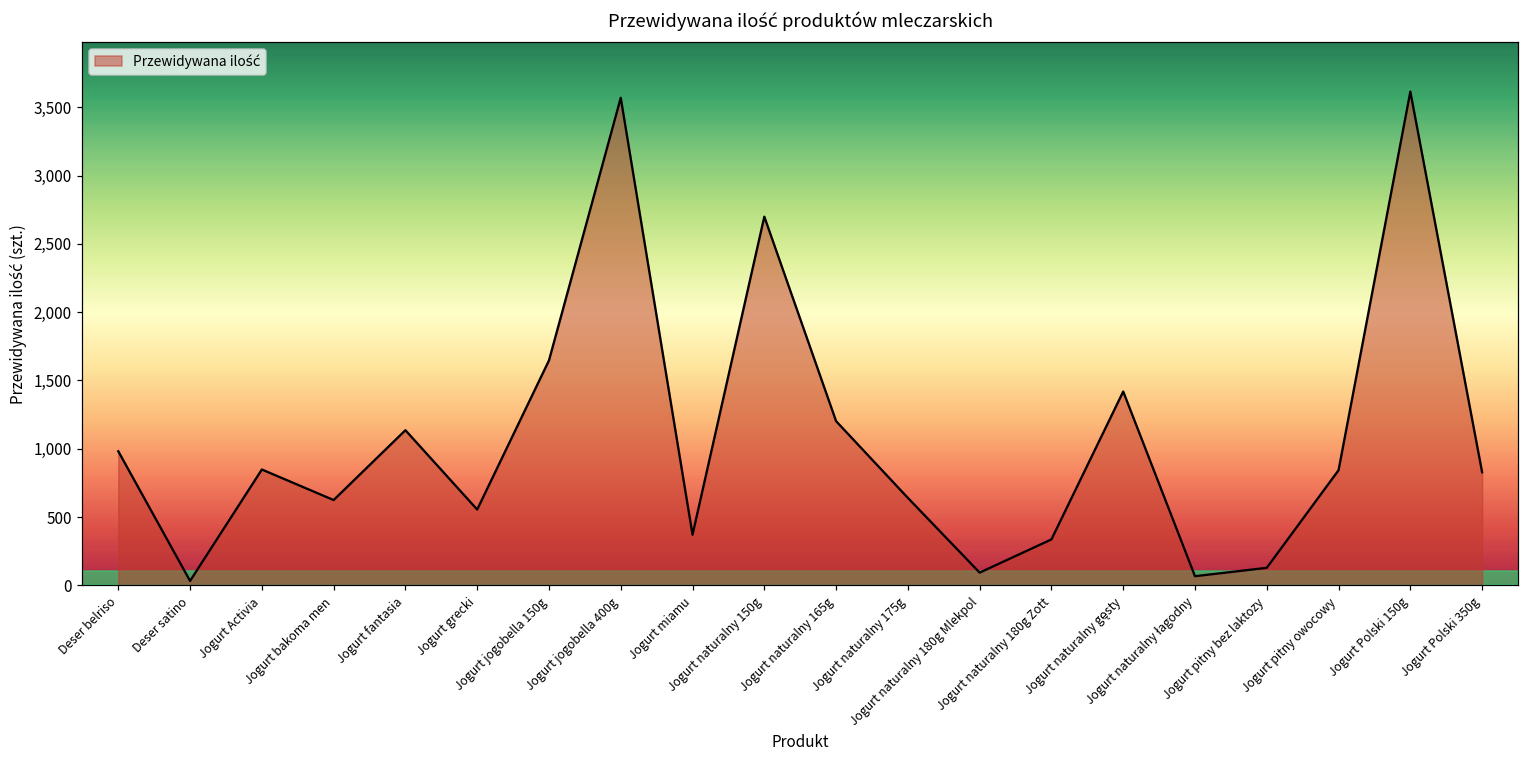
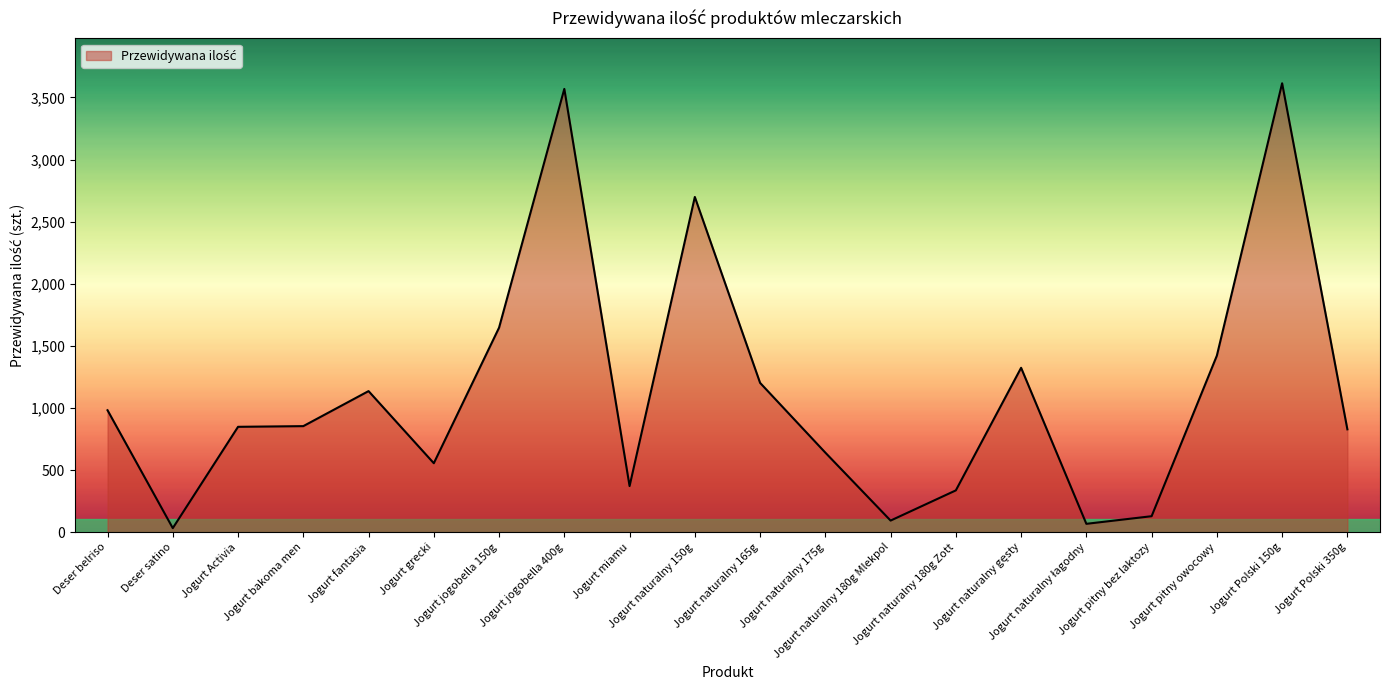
  {
    "Deser belriso": "980",
    "Jogurt Activia": "850",
-   "Jogurt bakoma men": "620",
+   "Jogurt bakoma men": "850",
    "Jogurt fantasia": "1,140",
    "Jogurt grecki": "550",
    "Jogurt jogobella 150g": "1,650",
    "Jogurt jogobella 400g": "3,570",
    "Jogurt miamu": "370",
    "Jogurt naturalny 150g": "2,700",
    "Jogurt naturalny 165g": "1,200",
    "Jogurt naturalny 175g": "640",
    "Jogurt naturalny 180g Zott": "340",
-   "Jogurt naturalny gęsty": "1,420",
+   "Jogurt naturalny gęsty": "1,320",
    "Jogurt pitny bez laktozy": "130",
-   "Jogurt pitny owocowy": "840",
+   "Jogurt pitny owocowy": "1,420",
    "Jogurt Polski 150g": "3,610",
    "Jogurt Polski 350g": "830"
  }
